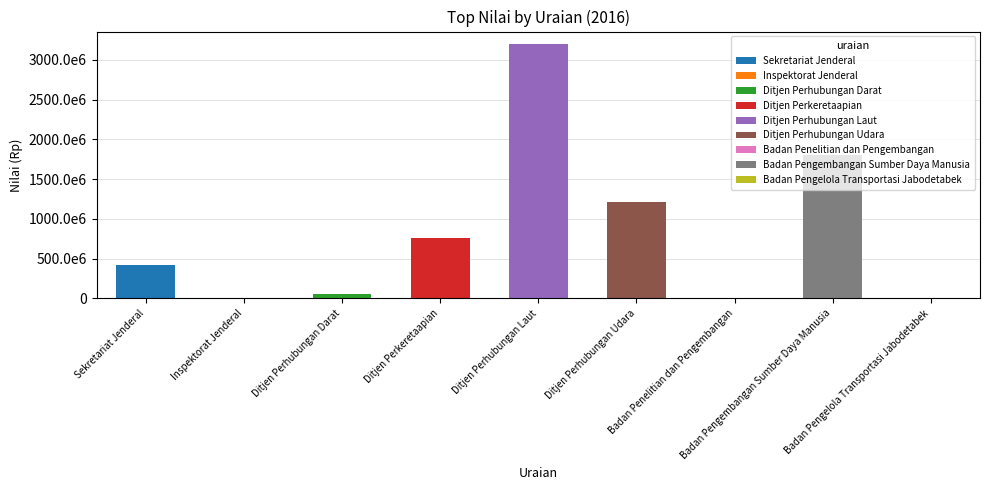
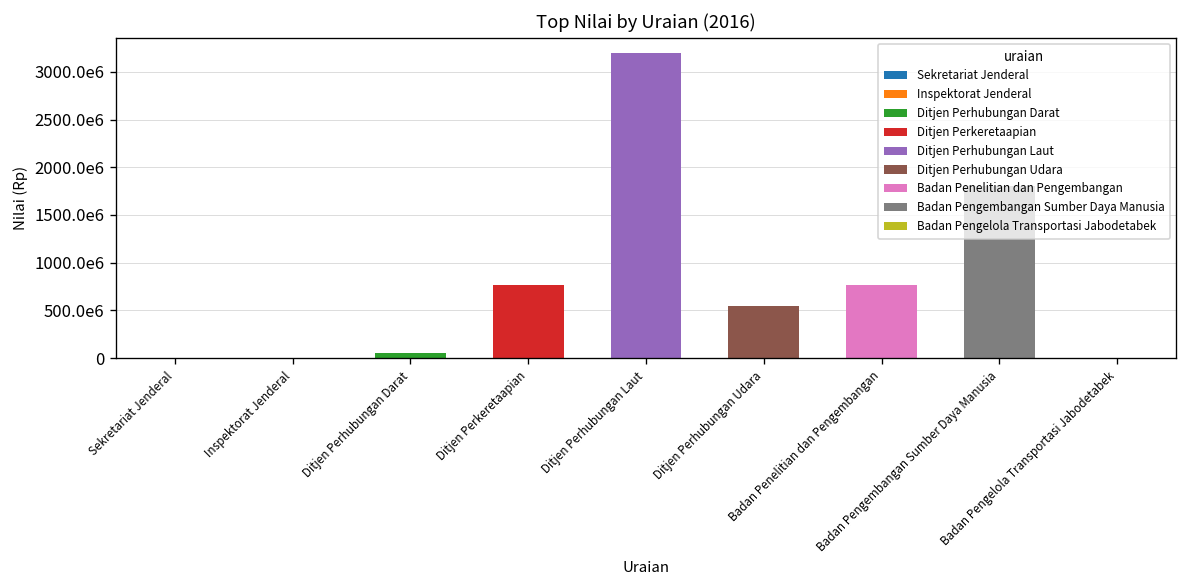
  {
-   "Sekretariat Jenderal": 400000000,
+   "Sekretariat Jenderal": 0,
    "Ditjen Perhubungan Darat": 100000000,
    "Ditjen Perkeretaapian": 800000000,
    "Ditjen Perhubungan Laut": 3200000000,
-   "Ditjen Perhubungan Udara": 1200000000,
-   "Badan Penelitian dan Pengembangan": 0,
+   "Ditjen Perhubungan Udara": 500000000,
+   "Badan Penelitian dan Pengembangan": 800000000,
    "Badan Pengelola Transportasi Jabodetabek": 0
  }
